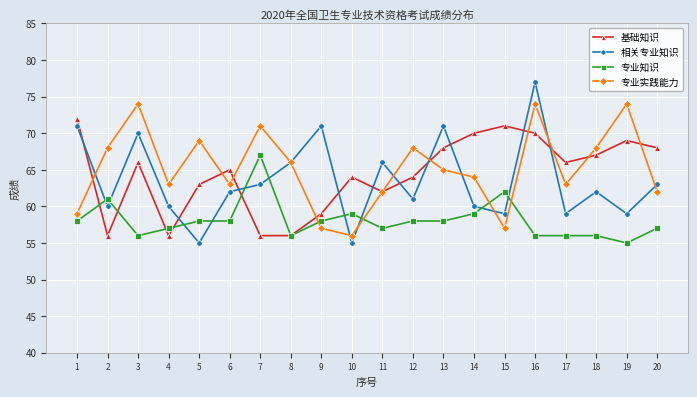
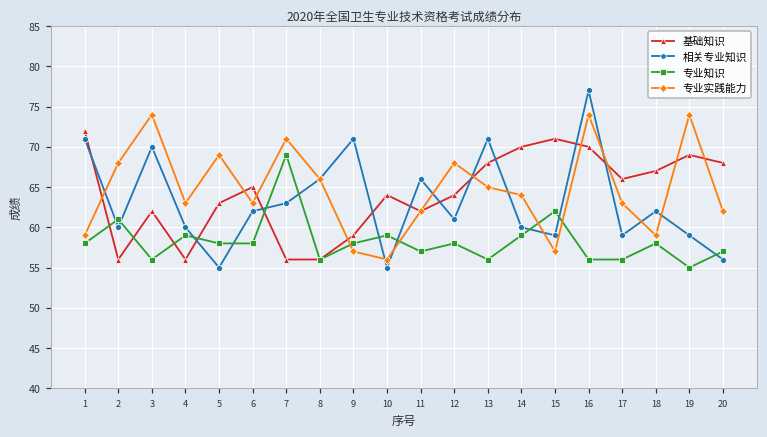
  {
    "基础知识": {
      "1": 72,
      "2": 56,
-     "3": 66,
+     "3": 62,
      "4": 56,
      "5": 63,
      "6": 65,
      "7": 56,
      "9": 59,
      "10": 64,
      "12": 64,
      "13": 68,
      "14": 70,
      "15": 71,
      "16": 70,
      "17": 66,
      "18": 67,
      "19": 69,
      "20": 68
    },
    "相关专业知识": {
      "1": 71,
      "2": 60,
      "3": 70,
      "4": 60,
      "5": 55,
      "6": 62,
      "7": 63,
      "9": 71,
      "10": 55,
      "11": 66,
      "12": 61,
      "13": 71,
      "14": 60,
      "15": 59,
      "16": 77,
      "17": 59,
      "18": 62,
      "19": 59,
-     "20": 63
+     "20": 56
    },
    "专业知识": {
      "1": 58,
      "2": 61,
      "3": 56,
-     "4": 57,
+     "4": 59,
      "5": 58,
      "6": 58,
-     "7": 67,
+     "7": 69,
      "9": 58,
      "10": 59,
      "11": 57,
      "12": 58,
-     "13": 58,
+     "13": 56,
      "14": 59,
      "15": 62,
      "16": 56,
      "17": 56,
-     "18": 56,
+     "18": 58,
      "19": 55,
      "20": 57
    },
    "专业实践能力": {
      "1": 59,
      "2": 68,
      "3": 74,
      "4": 63,
      "5": 69,
      "6": 63,
      "7": 71,
      "9": 57,
      "10": 56,
      "12": 68,
      "13": 65,
      "14": 64,
      "15": 57,
      "16": 74,
      "17": 63,
-     "18": 68,
+     "18": 59,
      "19": 74,
      "20": 62
    }
  }
